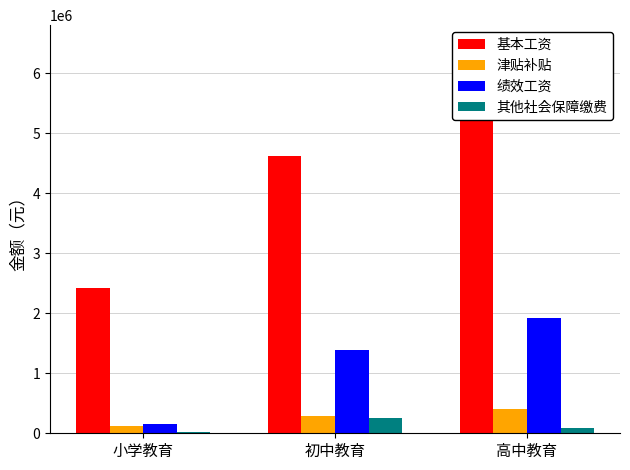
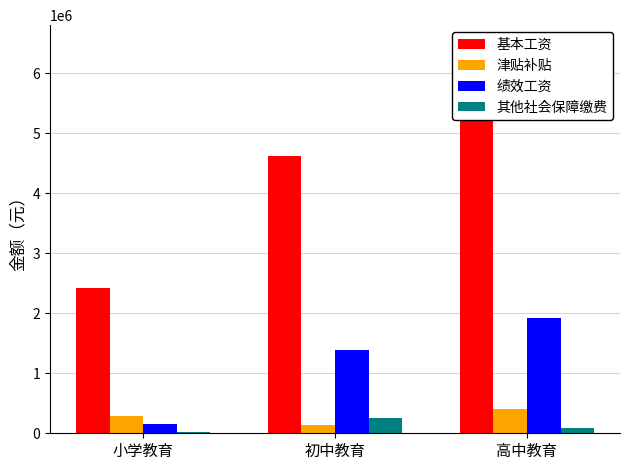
  {
    "基本工资": {
      "小学教育": 2400000,
      "初中教育": 4600000
    },
    "津贴补贴": {
-     "小学教育": 100000,
-     "初中教育": 300000,
+     "小学教育": 300000,
+     "初中教育": 100000,
      "高中教育": 400000
    },
    "绩效工资": {
      "小学教育": 100000,
      "初中教育": 1400000,
      "高中教育": 1900000
    },
    "其他社会保障缴费": {
      "初中教育": 300000,
      "高中教育": 100000
    }
  }
